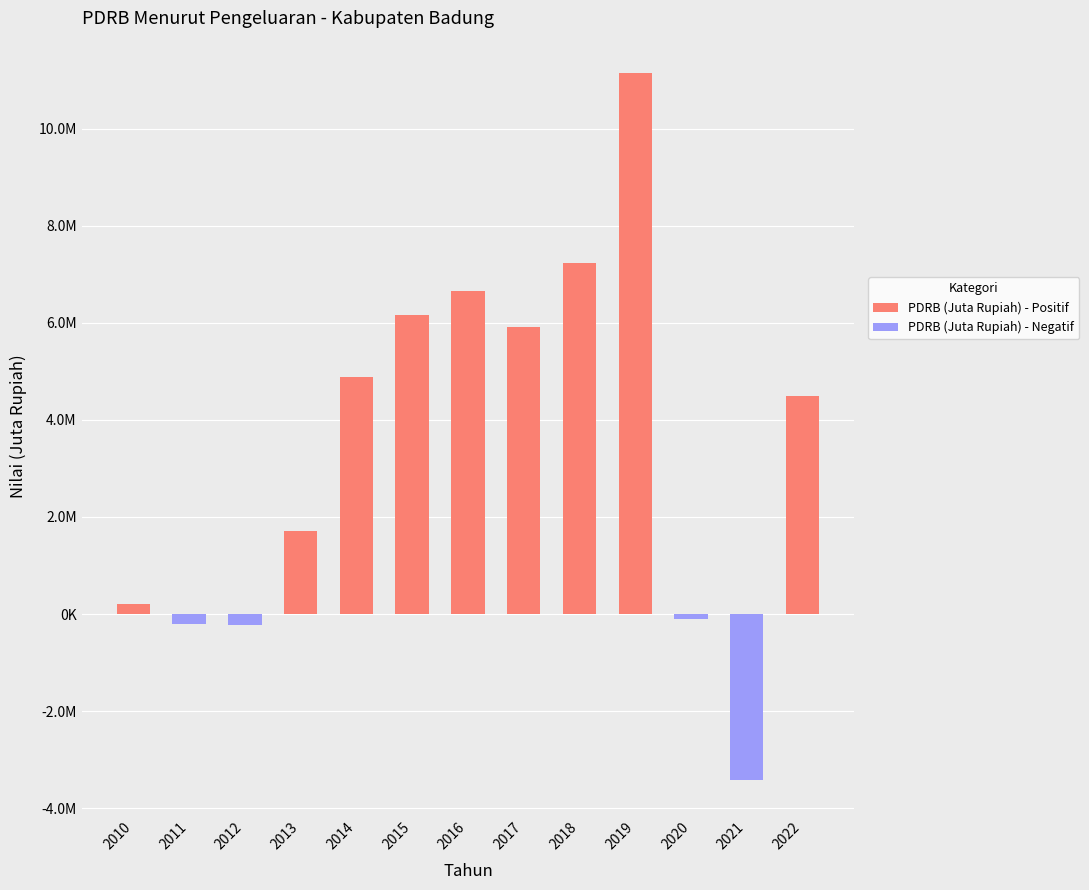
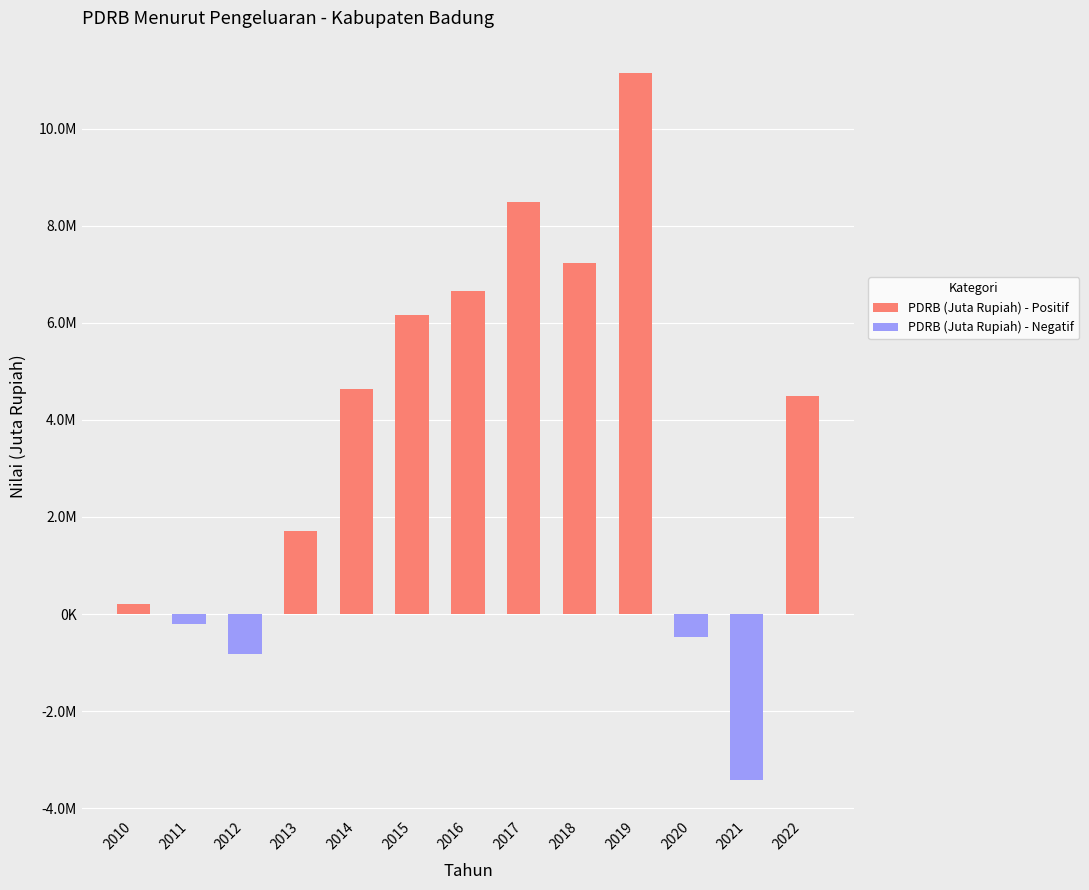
  {
    "PDRB (Juta Rupiah) - Positif": {
      "2010": 200000,
      "2011": 0,
      "2012": 0,
      "2013": 1700000,
-     "2014": 4900000,
+     "2014": 4600000,
      "2015": 6200000,
      "2016": 6700000,
-     "2017": 5900000,
+     "2017": 8500000,
      "2018": 7200000,
      "2019": 11100000,
      "2020": 0,
      "2021": 0,
      "2022": 4500000
    },
    "PDRB (Juta Rupiah) - Negatif": {
      "2010": 0,
      "2011": -200000,
-     "2012": -200000,
+     "2012": -800000,
      "2013": 0,
      "2014": 0,
      "2015": 0,
      "2016": 0,
      "2017": 0,
      "2018": 0,
      "2019": 0,
-     "2020": -100000,
+     "2020": -500000,
      "2021": -3400000,
      "2022": 0
    }
  }
